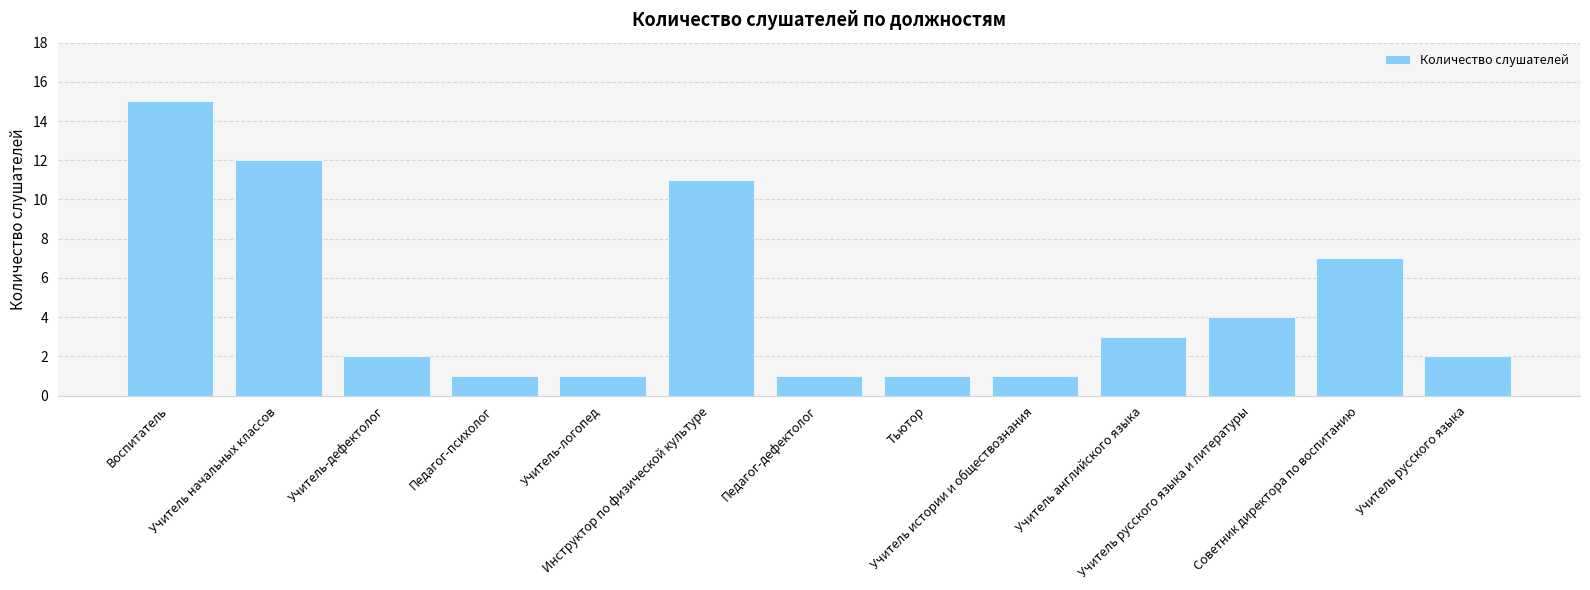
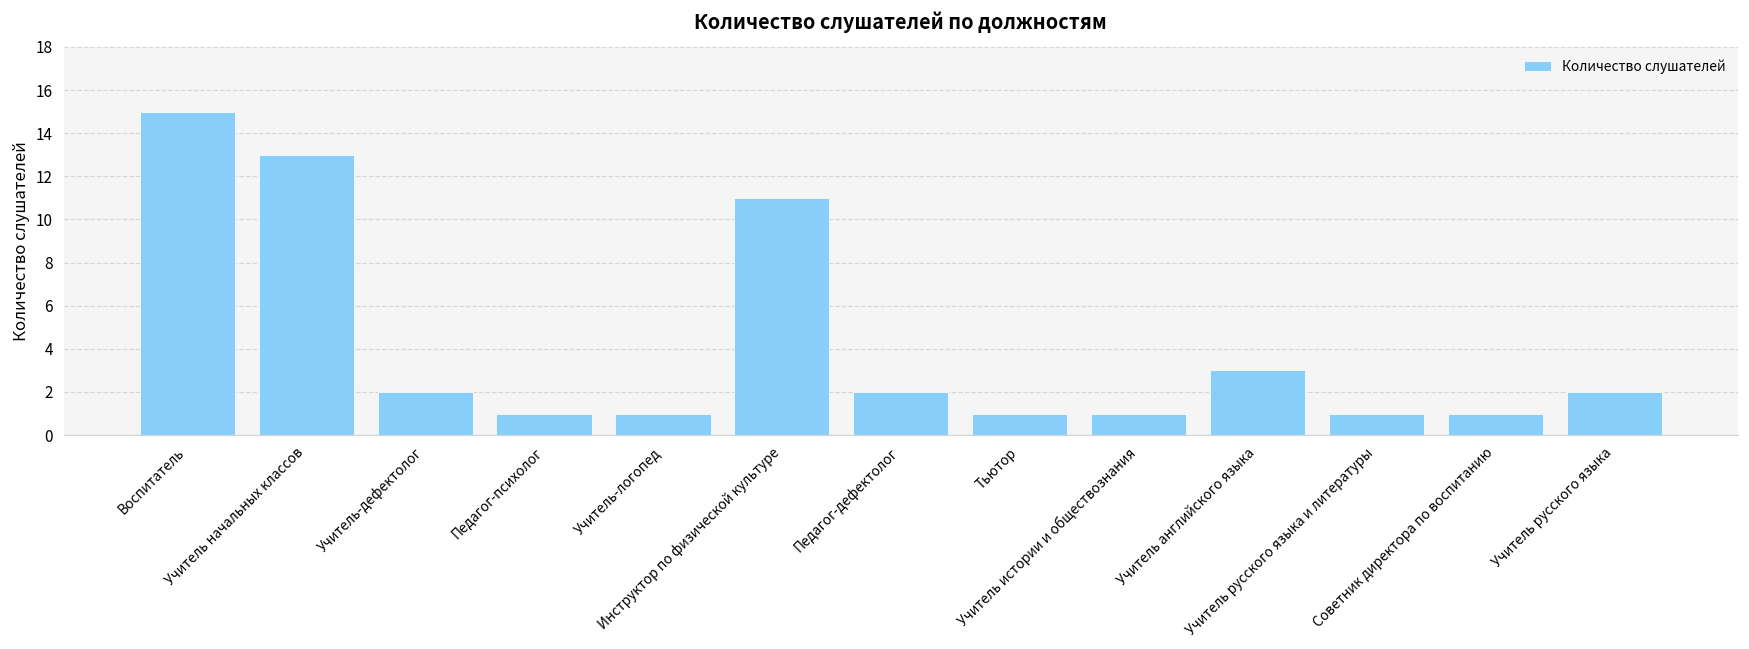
  {
    "Воспитатель": 15,
-   "Учитель начальных классов": 12,
+   "Учитель начальных классов": 13,
    "Учитель-дефектолог": 2,
    "Педагог-психолог": 1,
    "Учитель-логопед": 1,
    "Инструктор по физической культуре": 11,
-   "Педагог-дефектолог": 1,
+   "Педагог-дефектолог": 2,
    "Тьютор": 1,
    "Учитель истории и обществознания": 1,
    "Учитель английского языка": 3,
-   "Учитель русского языка и литературы": 4,
-   "Советник директора по воспитанию": 7,
+   "Учитель русского языка и литературы": 1,
+   "Советник директора по воспитанию": 1,
    "Учитель русского языка": 2
  }
